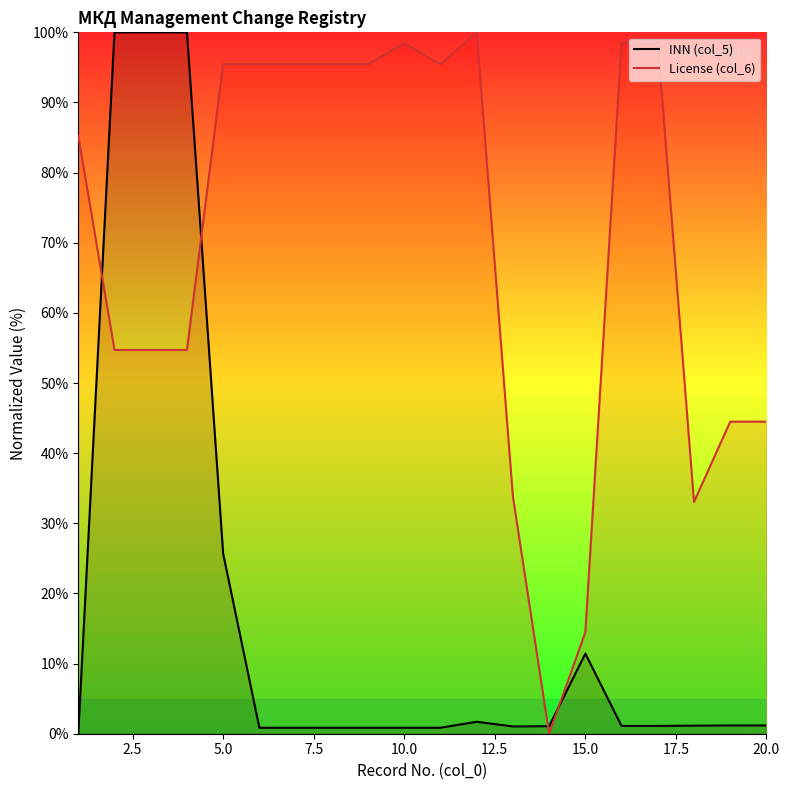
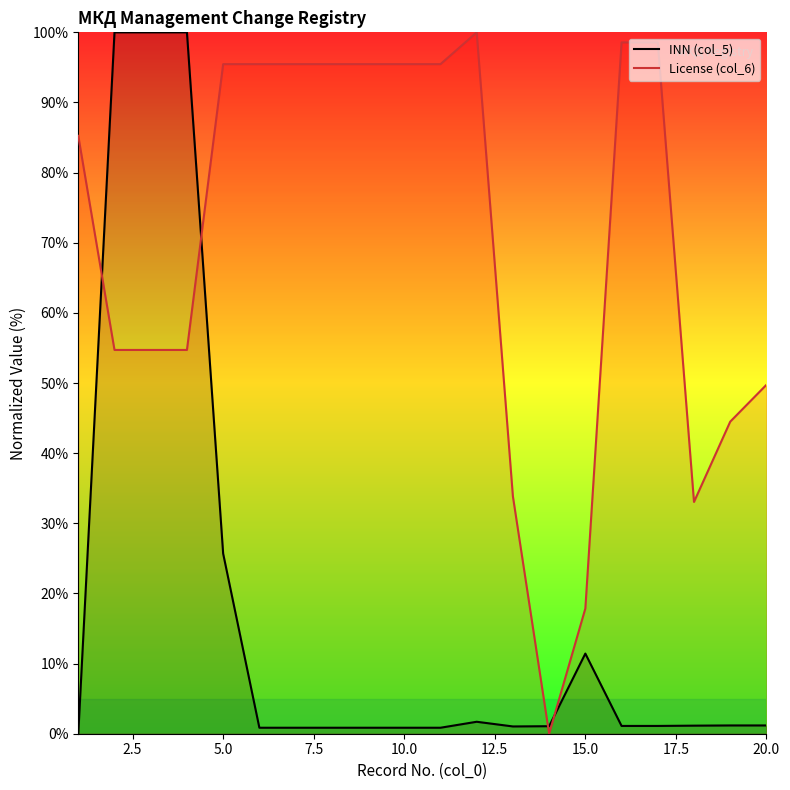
  {
    "INN (col_5)": {
      "5.0": "26%",
      "10.0": "1%",
      "15.0": "11%",
      "20.0": "1%"
    },
    "License (col_6)": {
      "5.0": "95%",
-     "10.0": "98%",
-     "15.0": "14%",
-     "20.0": "44%"
+     "10.0": "95%",
+     "15.0": "18%",
+     "20.0": "50%"
    }
  }
